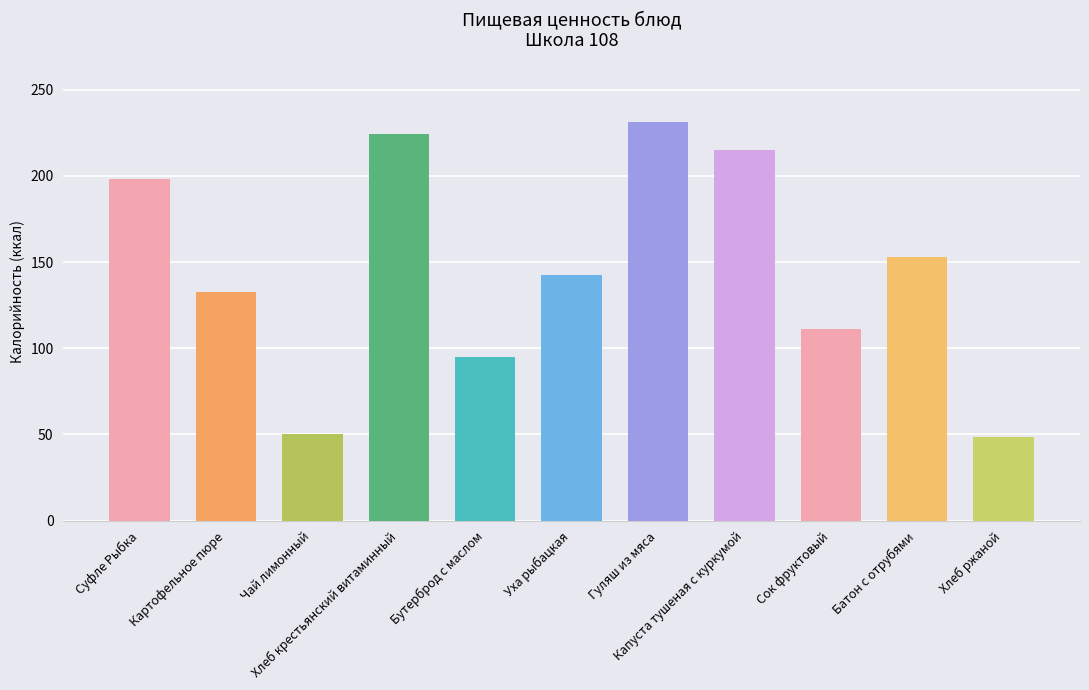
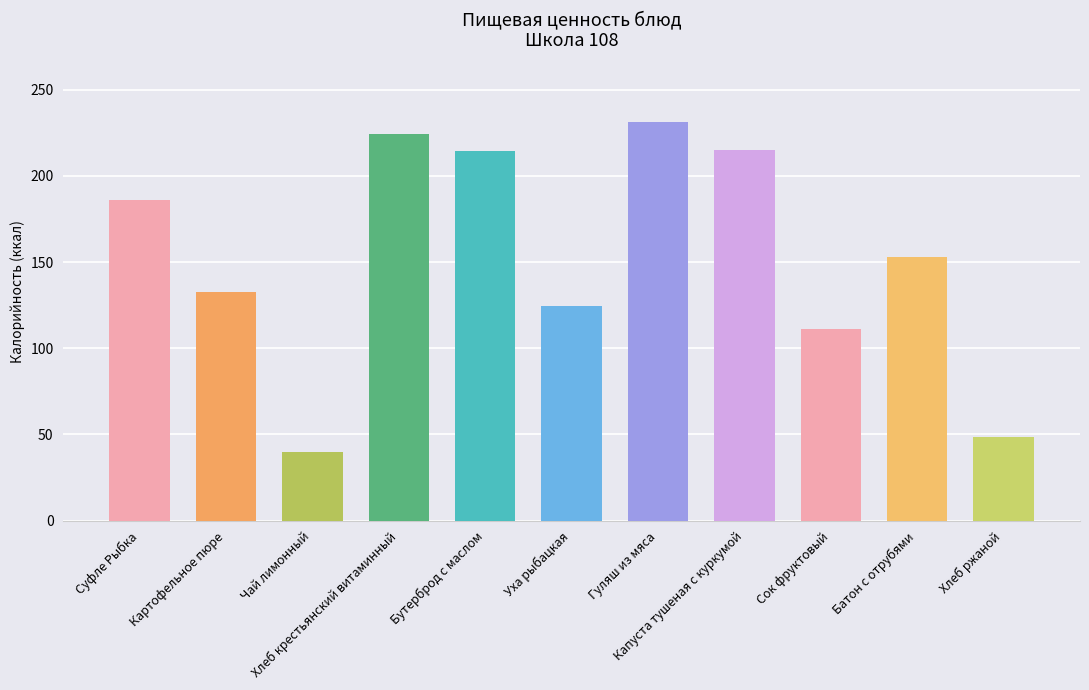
  {
-   "Суфле Рыбка": 198,
+   "Суфле Рыбка": 186,
    "Картофельное пюре": 133,
-   "Чай лимонный": 50,
+   "Чай лимонный": 40,
    "Хлеб крестьянский витаминный": 224,
-   "Бутерброд с маслом": 95,
-   "Уха рыбацкая": 143,
+   "Бутерброд с маслом": 214,
+   "Уха рыбацкая": 125,
    "Гуляш из мяса": 231,
    "Капуста тушеная с куркумой": 215,
    "Сок фруктовый": 111,
    "Батон с отрубями": 153,
    "Хлеб ржаной": 48
  }
